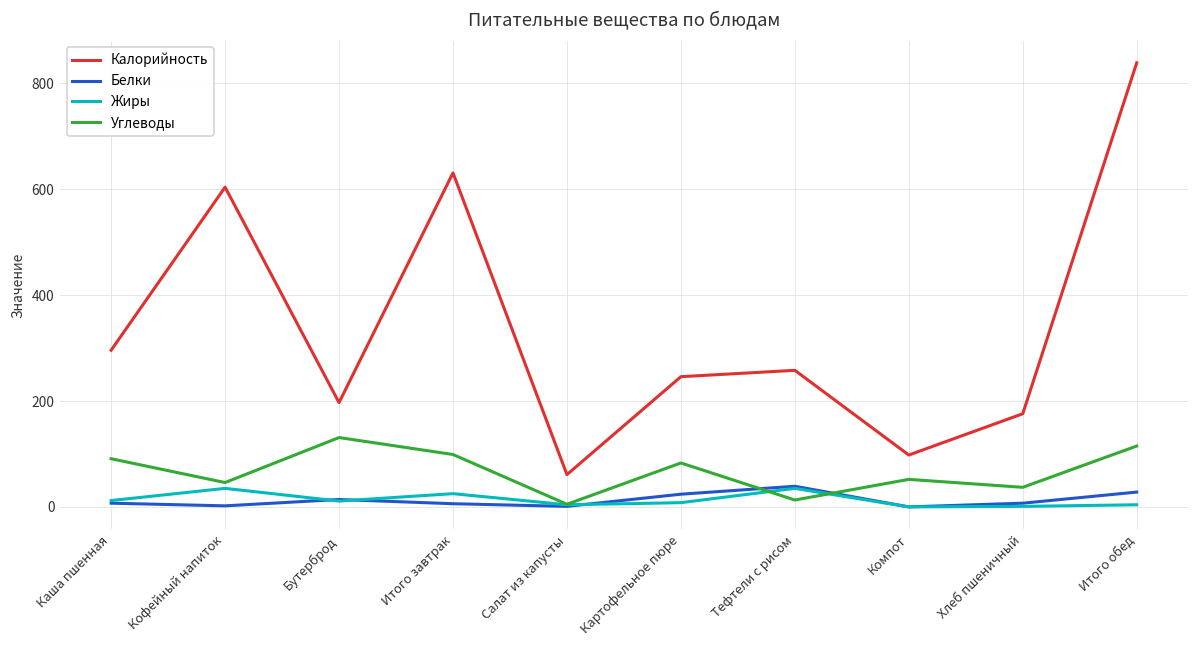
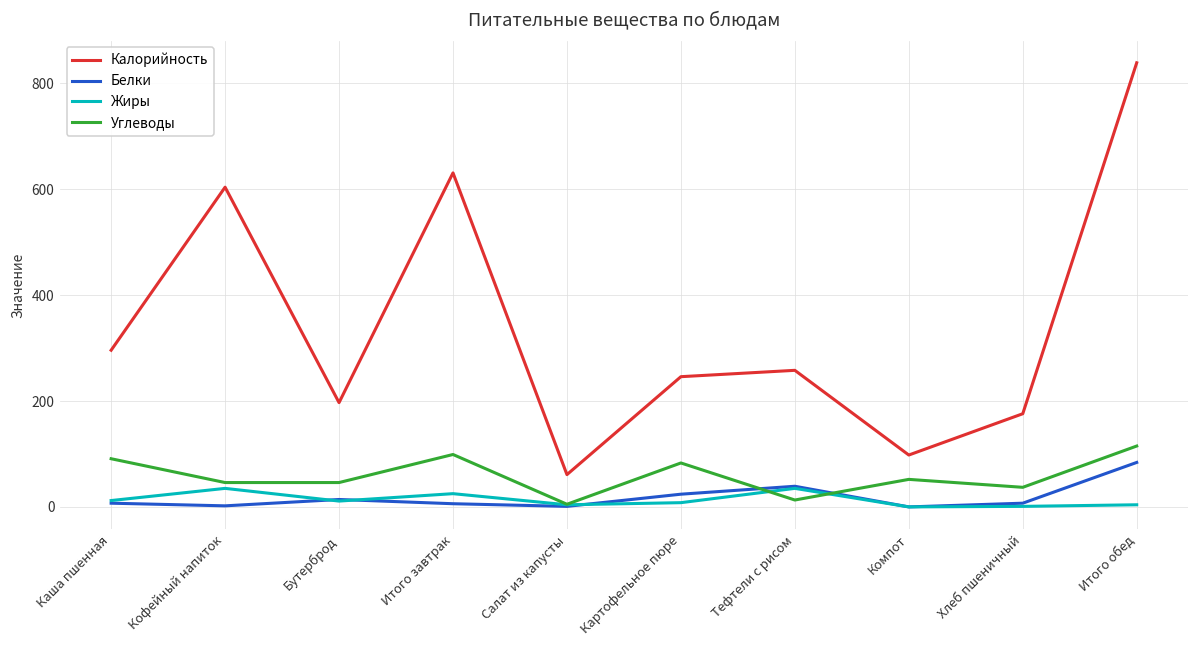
  {
    "Калорийность": {
      "Каша пшенная": 300,
      "Кофейный напиток": 600,
      "Бутерброд": 200,
      "Итого завтрак": 630,
      "Салат из капусты": 60,
      "Картофельное пюре": 250,
      "Тефтели с рисом": 260,
      "Компот": 100,
      "Хлеб пшеничный": 180,
      "Итого обед": 840
    },
    "Белки": {
      "Кофейный напиток": 0,
      "Итого завтрак": 10,
      "Картофельное пюре": 20,
      "Хлеб пшеничный": 10,
-     "Итого обед": 30
+     "Итого обед": 80
    },
    "Жиры": {
      "Кофейный напиток": 40,
      "Итого завтрак": 30,
      "Картофельное пюре": 10,
      "Хлеб пшеничный": 0,
      "Итого обед": 0
    },
    "Углеводы": {
      "Каша пшенная": 90,
      "Кофейный напиток": 50,
-     "Бутерброд": 130,
+     "Бутерброд": 50,
      "Итого завтрак": 100,
      "Картофельное пюре": 80,
      "Тефтели с рисом": 10,
      "Компот": 50,
      "Хлеб пшеничный": 40,
      "Итого обед": 120
    }
  }
